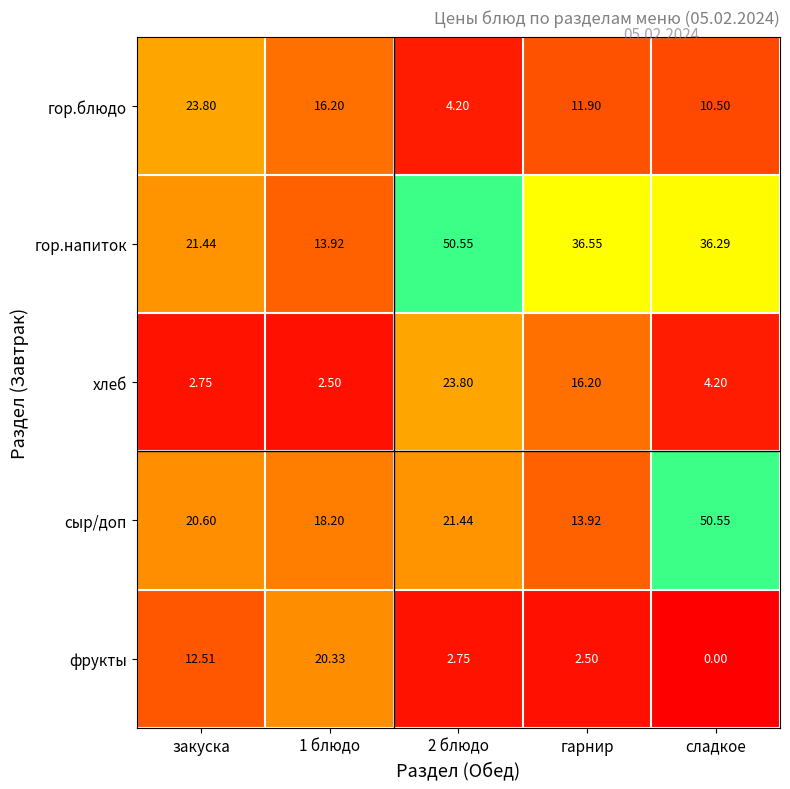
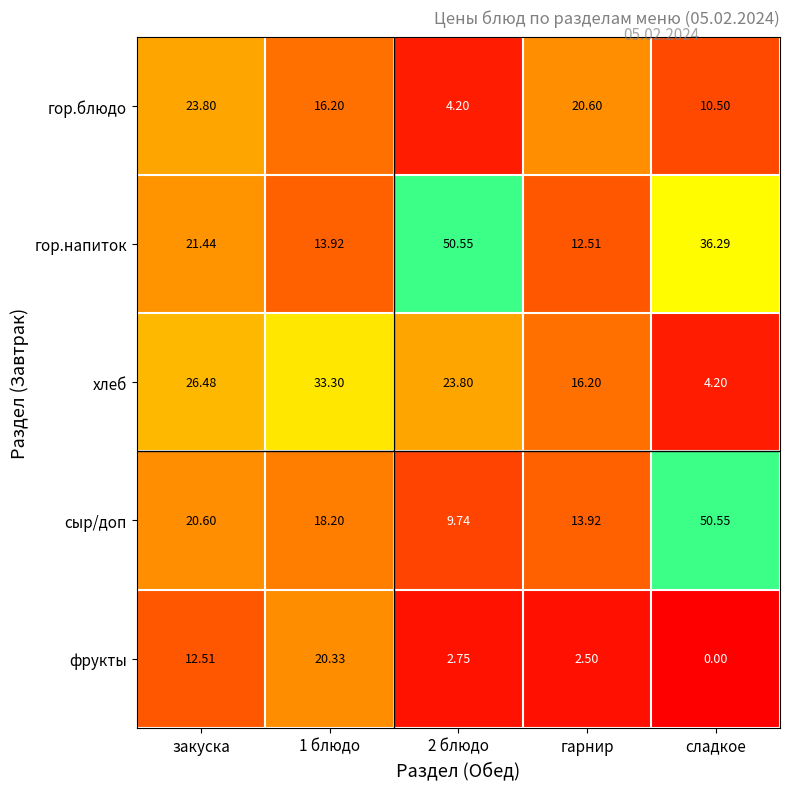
  {
    "гор.блюдо": {
      "закуска": 23.80,
      "1 блюдо": 16.20,
      "2 блюдо": 4.20,
-     "гарнир": 11.90,
+     "гарнир": 20.60,
      "сладкое": 10.50
    },
    "гор.напиток": {
      "закуска": 21.44,
      "1 блюдо": 13.92,
      "2 блюдо": 50.55,
-     "гарнир": 36.55,
+     "гарнир": 12.51,
      "сладкое": 36.29
    },
    "хлеб": {
-     "закуска": 2.75,
-     "1 блюдо": 2.50,
+     "закуска": 26.48,
+     "1 блюдо": 33.30,
      "2 блюдо": 23.80,
      "гарнир": 16.20,
      "сладкое": 4.20
    },
    "сыр/доп": {
      "закуска": 20.60,
      "1 блюдо": 18.20,
-     "2 блюдо": 21.44,
+     "2 блюдо": 9.74,
      "гарнир": 13.92,
      "сладкое": 50.55
    },
    "фрукты": {
      "закуска": 12.51,
      "1 блюдо": 20.33,
      "2 блюдо": 2.75,
      "гарнир": 2.50,
      "сладкое": 0.00
    }
  }
